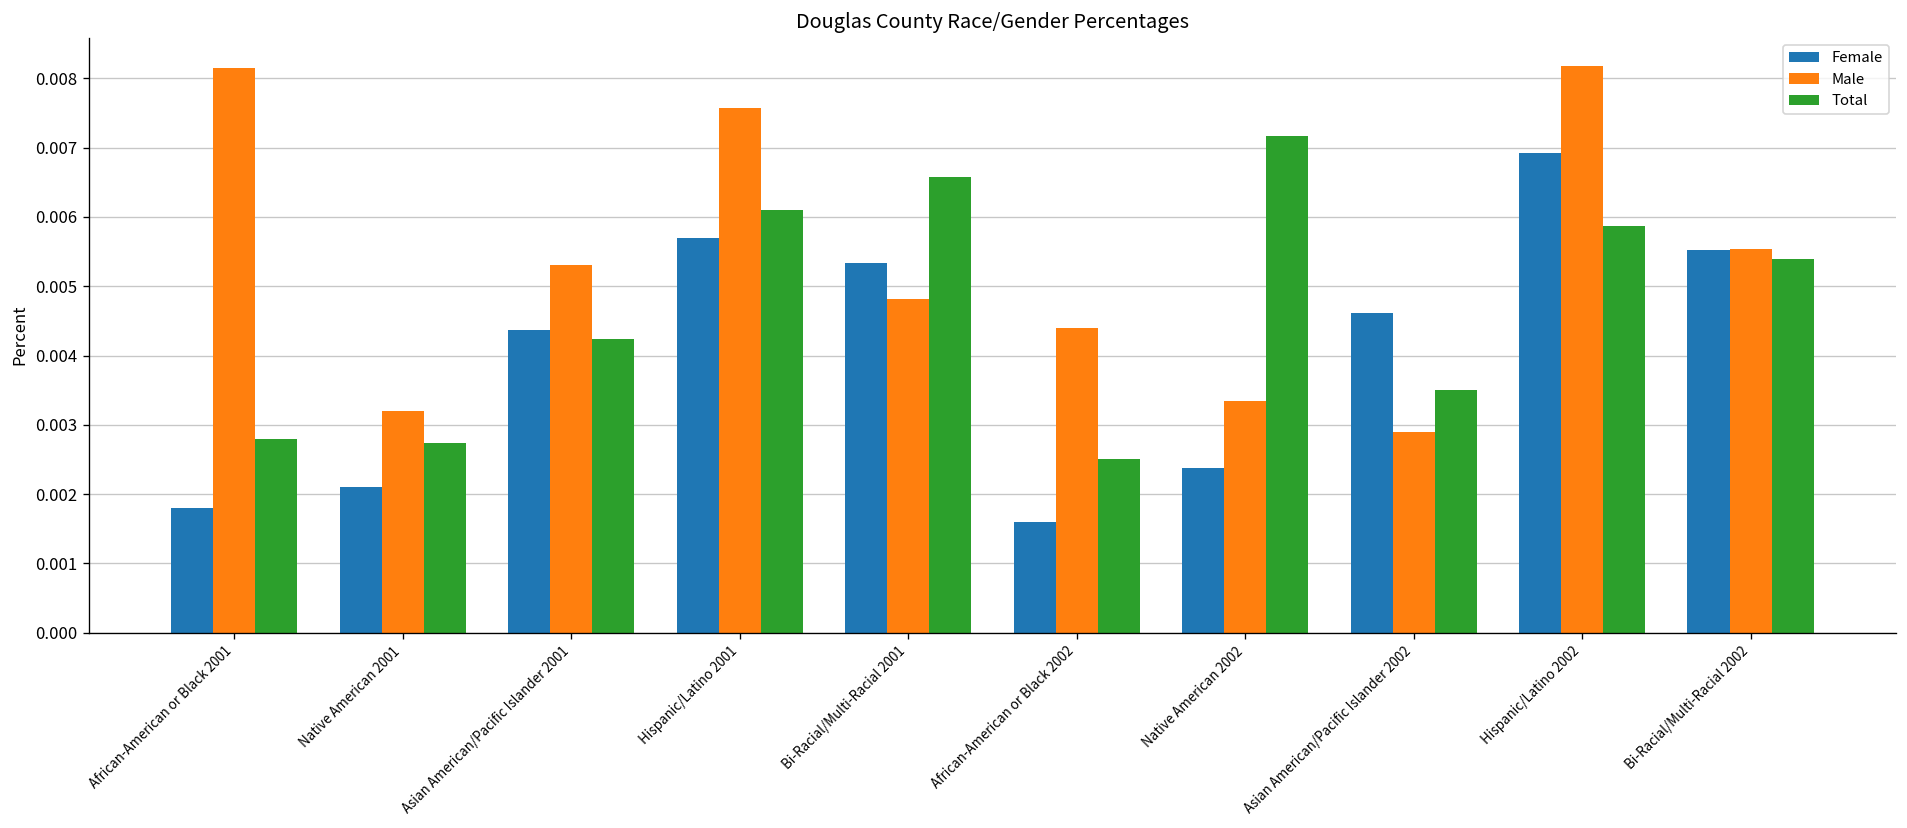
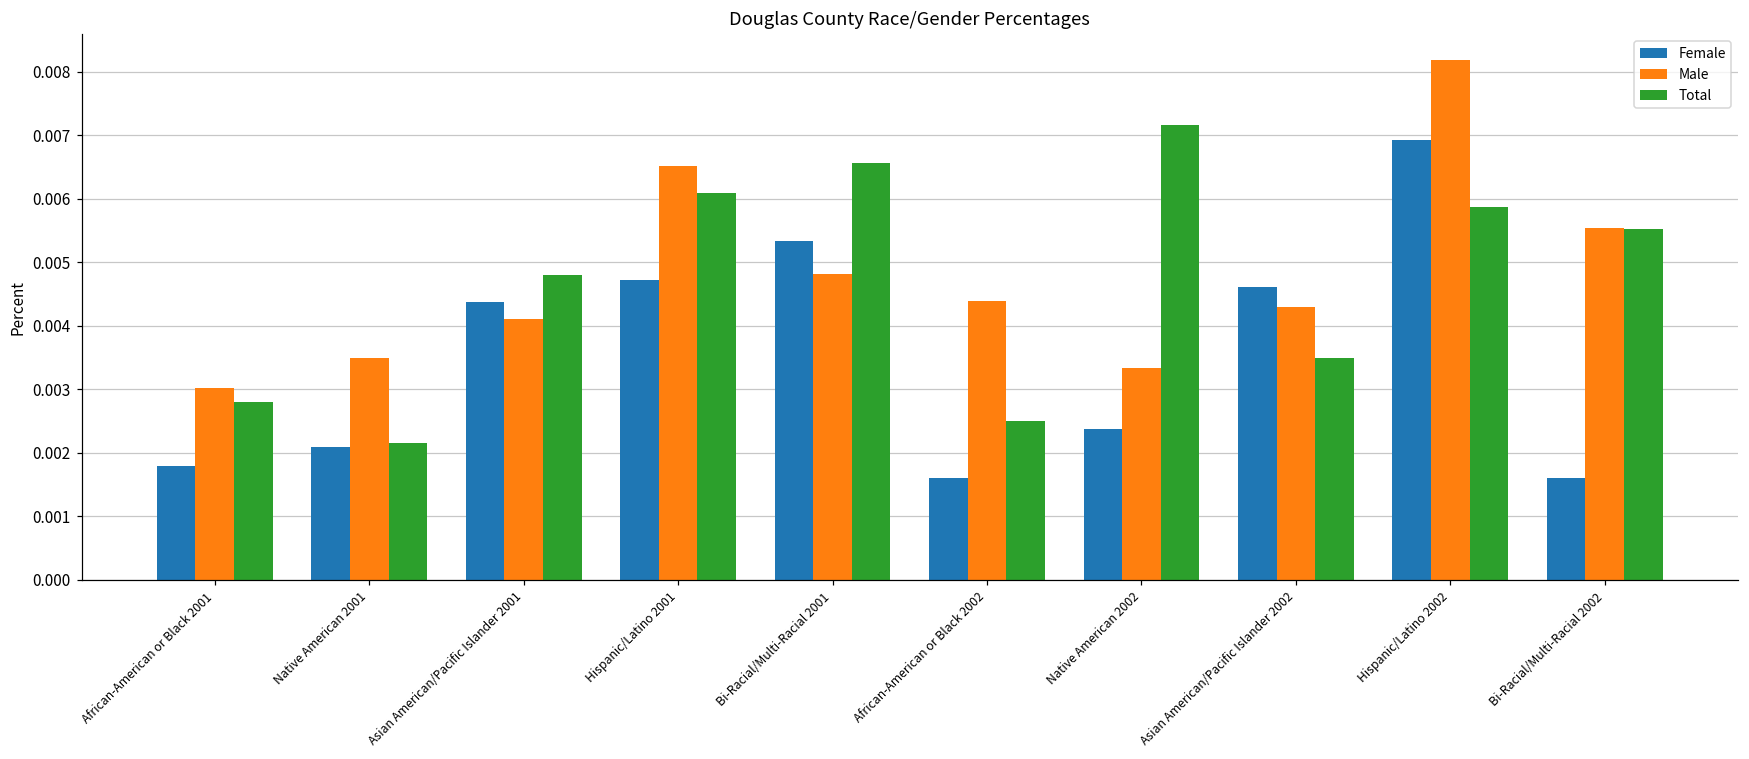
  {
    "Female": {
      "African-American or Black 2001": 0.0018,
      "Native American 2001": 0.0021,
      "Asian American/Pacific Islander 2001": 0.0044,
-     "Hispanic/Latino 2001": 0.0057,
+     "Hispanic/Latino 2001": 0.0047,
      "Bi-Racial/Multi-Racial 2001": 0.0053,
      "African-American or Black 2002": 0.0016,
      "Native American 2002": 0.0024,
      "Asian American/Pacific Islander 2002": 0.0046,
      "Hispanic/Latino 2002": 0.0069,
-     "Bi-Racial/Multi-Racial 2002": 0.0055
+     "Bi-Racial/Multi-Racial 2002": 0.0016
    },
    "Male": {
-     "African-American or Black 2001": 0.0082,
-     "Native American 2001": 0.0032,
-     "Asian American/Pacific Islander 2001": 0.0053,
-     "Hispanic/Latino 2001": 0.0076,
+     "African-American or Black 2001": 0.0030,
+     "Native American 2001": 0.0035,
+     "Asian American/Pacific Islander 2001": 0.0041,
+     "Hispanic/Latino 2001": 0.0065,
      "Bi-Racial/Multi-Racial 2001": 0.0048,
      "African-American or Black 2002": 0.0044,
      "Native American 2002": 0.0033,
-     "Asian American/Pacific Islander 2002": 0.0029,
+     "Asian American/Pacific Islander 2002": 0.0043,
      "Hispanic/Latino 2002": 0.0082,
      "Bi-Racial/Multi-Racial 2002": 0.0055
    },
    "Total": {
      "African-American or Black 2001": 0.0028,
-     "Native American 2001": 0.0027,
-     "Asian American/Pacific Islander 2001": 0.0042,
+     "Native American 2001": 0.0022,
+     "Asian American/Pacific Islander 2001": 0.0048,
      "Hispanic/Latino 2001": 0.0061,
      "Bi-Racial/Multi-Racial 2001": 0.0066,
      "African-American or Black 2002": 0.0025,
      "Native American 2002": 0.0072,
      "Asian American/Pacific Islander 2002": 0.0035,
      "Hispanic/Latino 2002": 0.0059,
-     "Bi-Racial/Multi-Racial 2002": 0.0054
+     "Bi-Racial/Multi-Racial 2002": 0.0055
    }
  }
